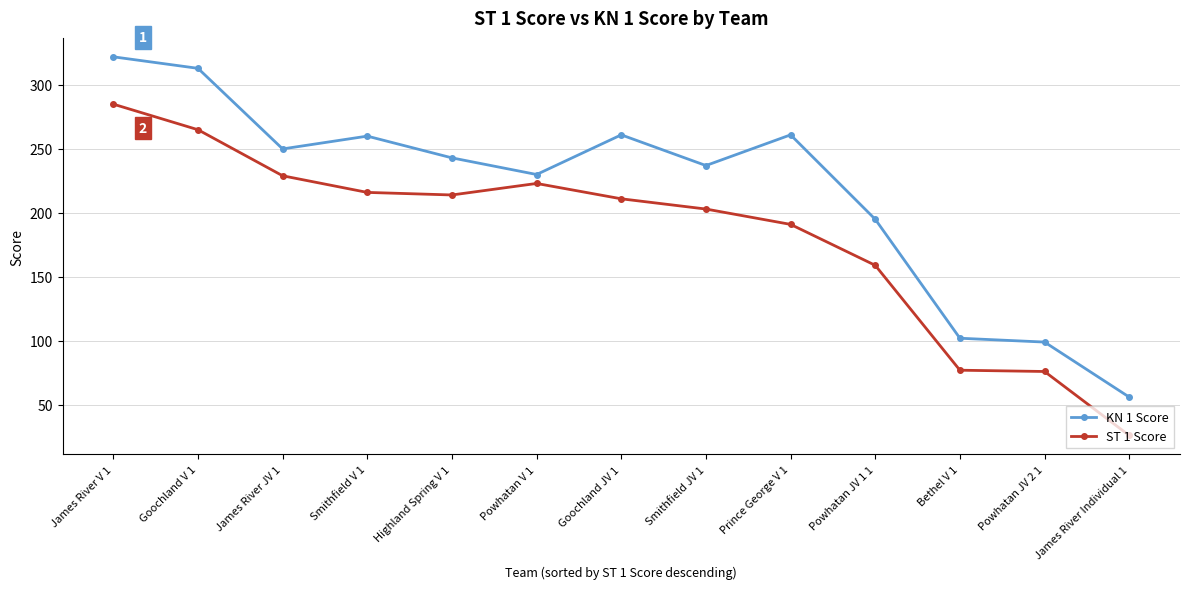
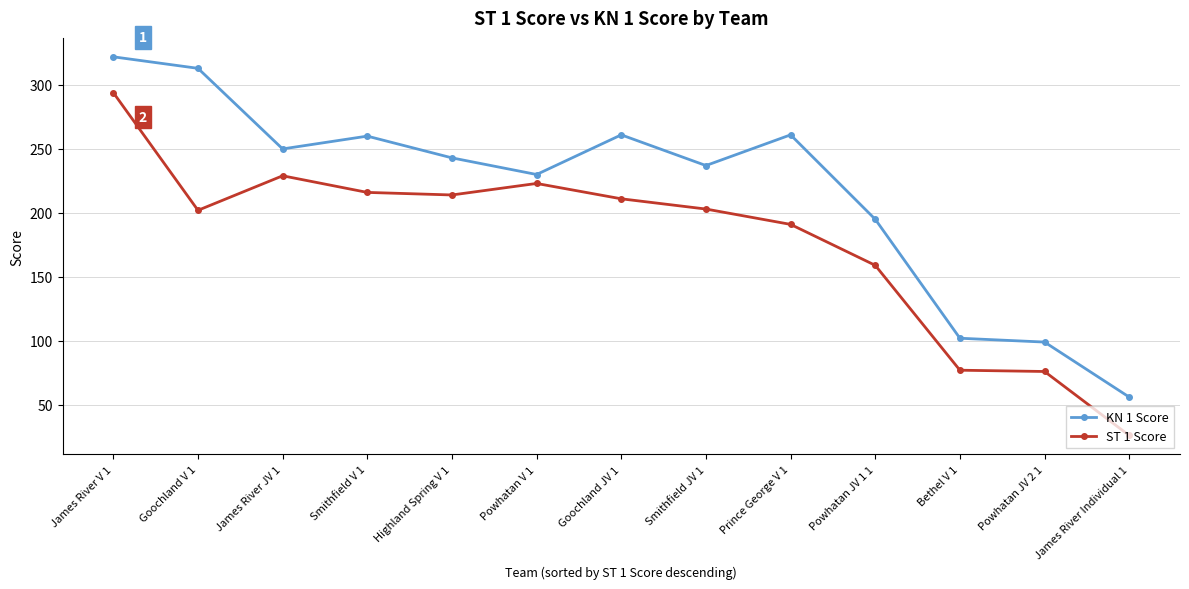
  {
    "KN 1 Score": {
      "James River V 1": 322,
      "Goochland V 1": 313,
      "James River JV 1": 250,
      "Smithfield V 1": 260,
      "Highland Spring V 1": 243,
      "Powhatan V 1": 230,
      "Goochland JV 1": 261,
      "Smithfield JV 1": 237,
      "Prince George V 1": 261,
      "Powhatan JV 1 1": 195,
      "Bethel V 1": 102,
      "Powhatan JV 2 1": 99,
      "James River Individual 1": 56
    },
    "ST 1 Score": {
-     "James River V 1": 285,
-     "Goochland V 1": 265,
+     "James River V 1": 294,
+     "Goochland V 1": 202,
      "James River JV 1": 229,
      "Smithfield V 1": 216,
      "Highland Spring V 1": 214,
      "Powhatan V 1": 223,
      "Goochland JV 1": 211,
      "Smithfield JV 1": 203,
      "Prince George V 1": 191,
      "Powhatan JV 1 1": 159,
      "Bethel V 1": 77,
      "Powhatan JV 2 1": 76
    }
  }
